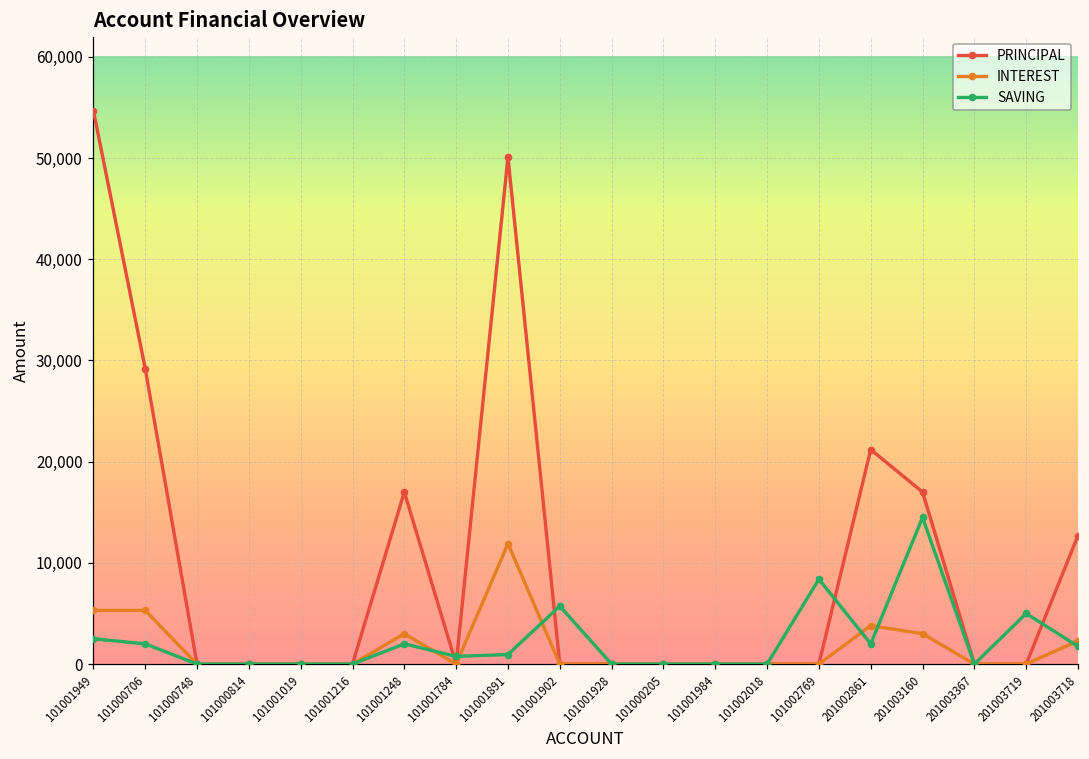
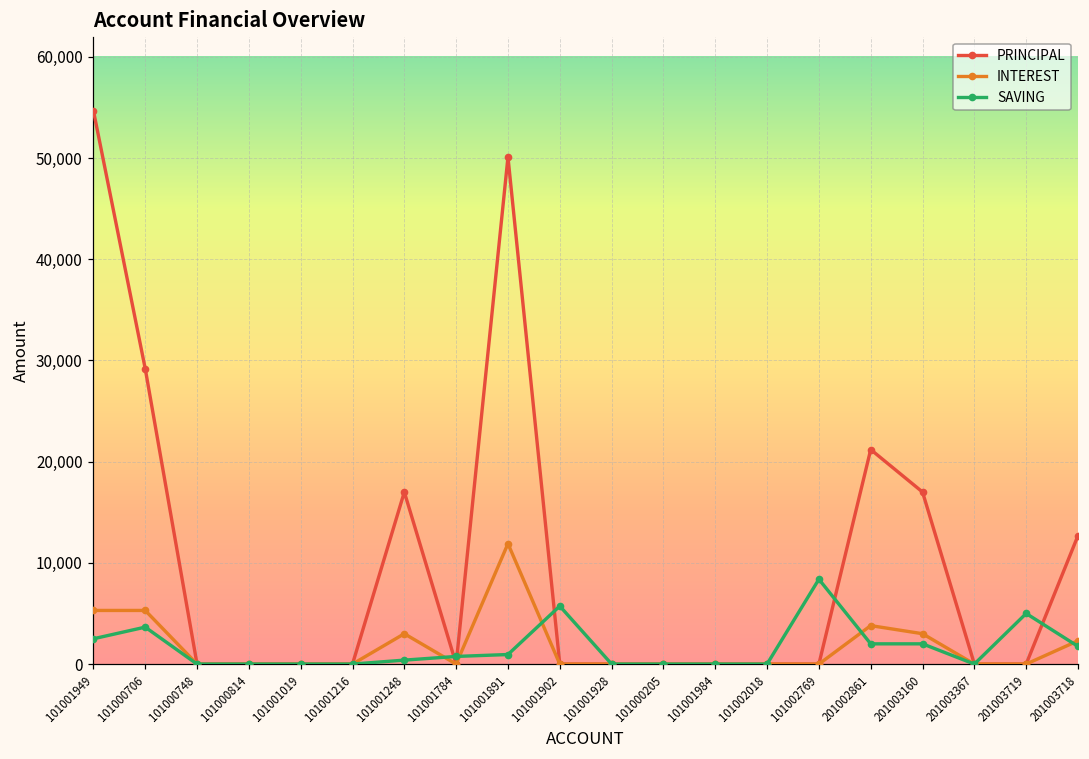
  {
    "SAVING": {
      "101001949": "3,000",
-     "101000706": "2,000",
-     "101001248": "2,000",
+     "101000706": "4,000",
+     "101001248": "0",
      "101001784": "1,000",
      "101001891": "1,000",
      "101001902": "6,000",
      "101002769": "8,000",
      "201002861": "2,000",
-     "201003160": "14,000",
+     "201003160": "2,000",
      "201003719": "5,000",
      "201003718": "2,000"
    }
  }
